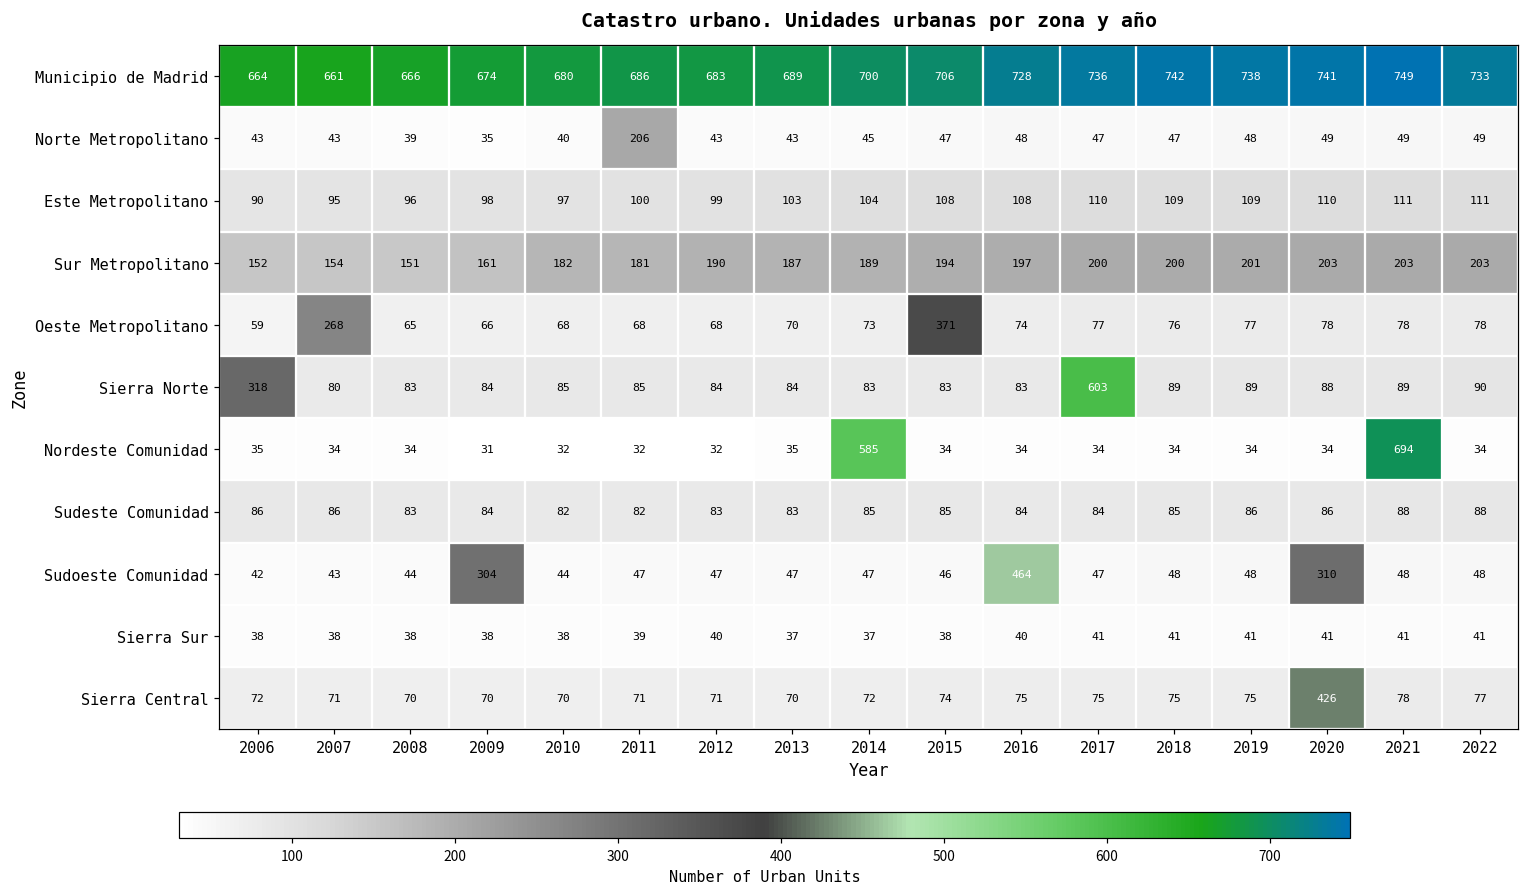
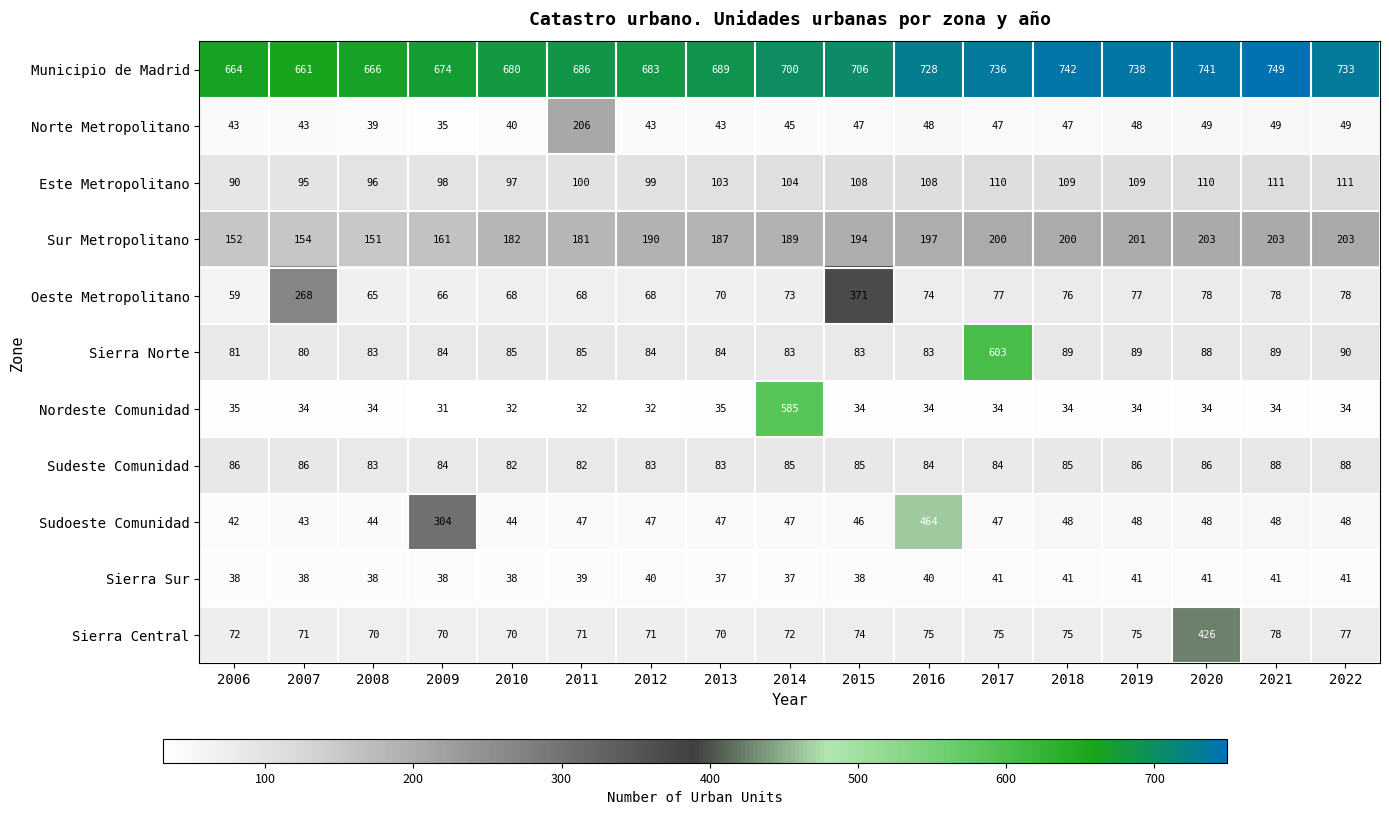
  {
    "Municipio de Madrid": {
      "2006": 664,
      "2007": 661,
      "2008": 666,
      "2009": 674,
      "2010": 680,
      "2011": 686,
      "2012": 683,
      "2013": 689,
      "2014": 700,
      "2015": 706,
      "2016": 728,
      "2017": 736,
      "2018": 742,
      "2019": 738,
      "2020": 741,
      "2021": 749,
      "2022": 733
    },
    "Norte Metropolitano": {
      "2006": 43,
      "2007": 43,
      "2008": 39,
      "2009": 35,
      "2010": 40,
      "2011": 206,
      "2012": 43,
      "2013": 43,
      "2014": 45,
      "2015": 47,
      "2016": 48,
      "2017": 47,
      "2018": 47,
      "2019": 48,
      "2020": 49,
      "2021": 49,
      "2022": 49
    },
    "Este Metropolitano": {
      "2006": 90,
      "2007": 95,
      "2008": 96,
      "2009": 98,
      "2010": 97,
      "2011": 100,
      "2012": 99,
      "2013": 103,
      "2014": 104,
      "2015": 108,
      "2016": 108,
      "2017": 110,
      "2018": 109,
      "2019": 109,
      "2020": 110,
      "2021": 111,
      "2022": 111
    },
    "Sur Metropolitano": {
      "2006": 152,
      "2007": 154,
      "2008": 151,
      "2009": 161,
      "2010": 182,
      "2011": 181,
      "2012": 190,
      "2013": 187,
      "2014": 189,
      "2015": 194,
      "2016": 197,
      "2017": 200,
      "2018": 200,
      "2019": 201,
      "2020": 203,
      "2021": 203,
      "2022": 203
    },
    "Oeste Metropolitano": {
      "2006": 59,
      "2007": 268,
      "2008": 65,
      "2009": 66,
      "2010": 68,
      "2011": 68,
      "2012": 68,
      "2013": 70,
      "2014": 73,
      "2015": 371,
      "2016": 74,
      "2017": 77,
      "2018": 76,
      "2019": 77,
      "2020": 78,
      "2021": 78,
      "2022": 78
    },
    "Sierra Norte": {
-     "2006": 318,
+     "2006": 81,
      "2007": 80,
      "2008": 83,
      "2009": 84,
      "2010": 85,
      "2011": 85,
      "2012": 84,
      "2013": 84,
      "2014": 83,
      "2015": 83,
      "2016": 83,
      "2017": 603,
      "2018": 89,
      "2019": 89,
      "2020": 88,
      "2021": 89,
      "2022": 90
    },
    "Nordeste Comunidad": {
      "2006": 35,
      "2007": 34,
      "2008": 34,
      "2009": 31,
      "2010": 32,
      "2011": 32,
      "2012": 32,
      "2013": 35,
      "2014": 585,
      "2015": 34,
      "2016": 34,
      "2017": 34,
      "2018": 34,
      "2019": 34,
      "2020": 34,
-     "2021": 694,
+     "2021": 34,
      "2022": 34
    },
    "Sudeste Comunidad": {
      "2006": 86,
      "2007": 86,
      "2008": 83,
      "2009": 84,
      "2010": 82,
      "2011": 82,
      "2012": 83,
      "2013": 83,
      "2014": 85,
      "2015": 85,
      "2016": 84,
      "2017": 84,
      "2018": 85,
      "2019": 86,
      "2020": 86,
      "2021": 88,
      "2022": 88
    },
    "Sudoeste Comunidad": {
      "2006": 42,
      "2007": 43,
      "2008": 44,
      "2009": 304,
      "2010": 44,
      "2011": 47,
      "2012": 47,
      "2013": 47,
      "2014": 47,
      "2015": 46,
      "2016": 464,
      "2017": 47,
      "2018": 48,
      "2019": 48,
-     "2020": 310,
+     "2020": 48,
      "2021": 48,
      "2022": 48
    },
    "Sierra Sur": {
      "2006": 38,
      "2007": 38,
      "2008": 38,
      "2009": 38,
      "2010": 38,
      "2011": 39,
      "2012": 40,
      "2013": 37,
      "2014": 37,
      "2015": 38,
      "2016": 40,
      "2017": 41,
      "2018": 41,
      "2019": 41,
      "2020": 41,
      "2021": 41,
      "2022": 41
    },
    "Sierra Central": {
      "2006": 72,
      "2007": 71,
      "2008": 70,
      "2009": 70,
      "2010": 70,
      "2011": 71,
      "2012": 71,
      "2013": 70,
      "2014": 72,
      "2015": 74,
      "2016": 75,
      "2017": 75,
      "2018": 75,
      "2019": 75,
      "2020": 426,
      "2021": 78,
      "2022": 77
    }
  }
